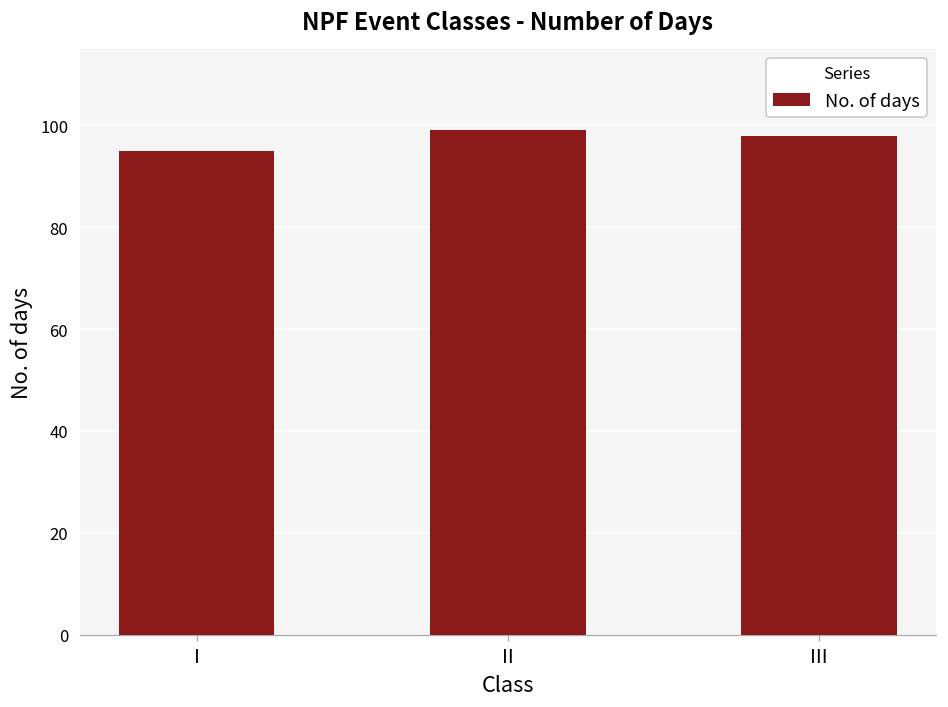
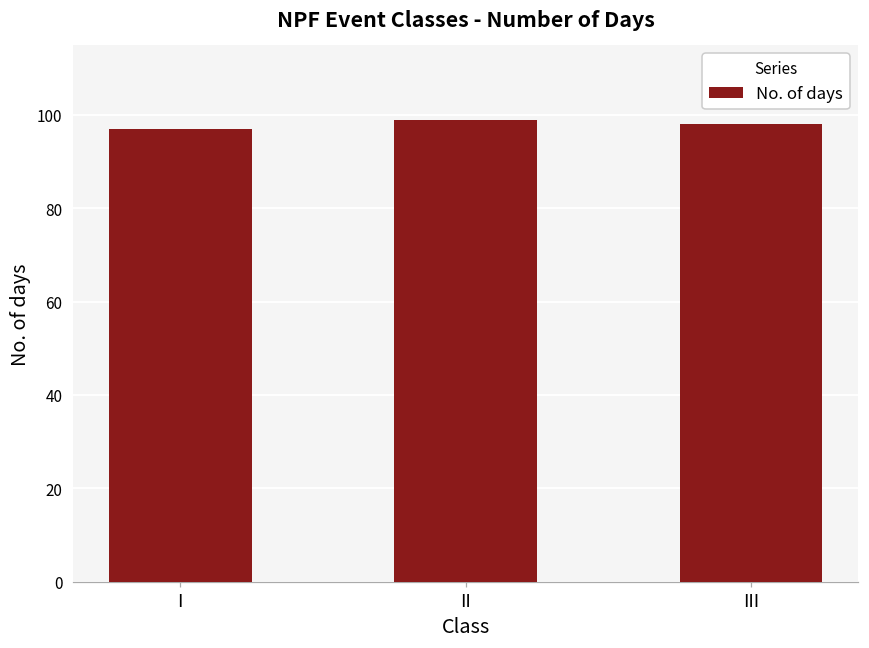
  {
-   "I": 95,
+   "I": 97,
    "II": 99,
    "III": 98
  }
